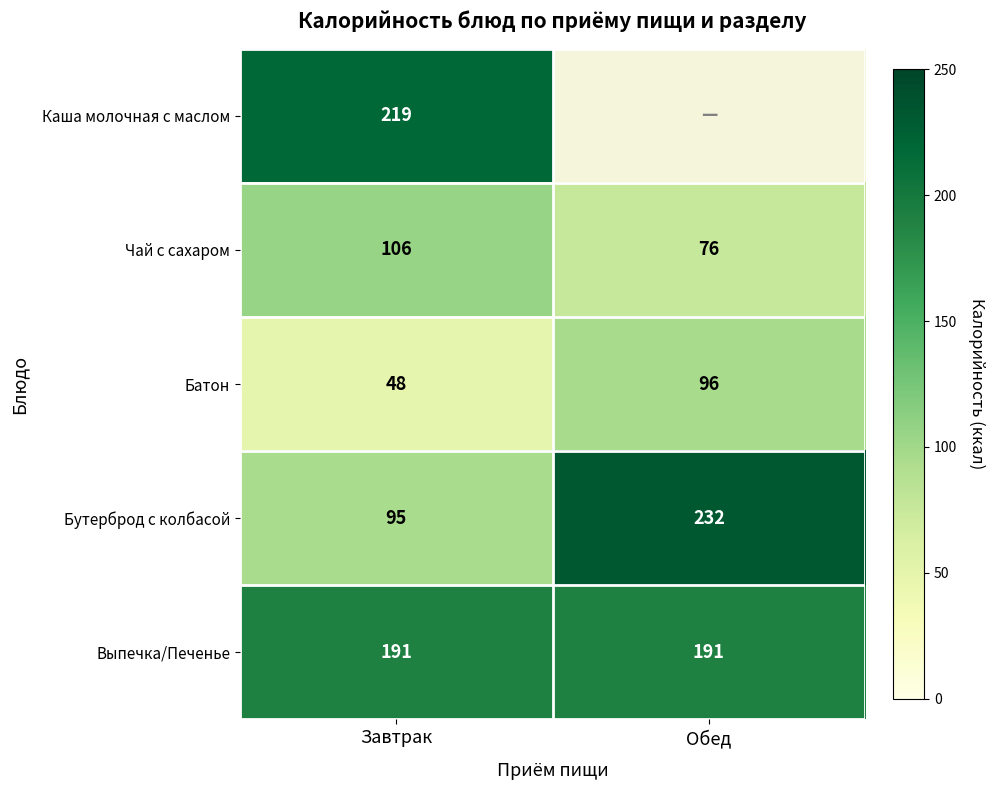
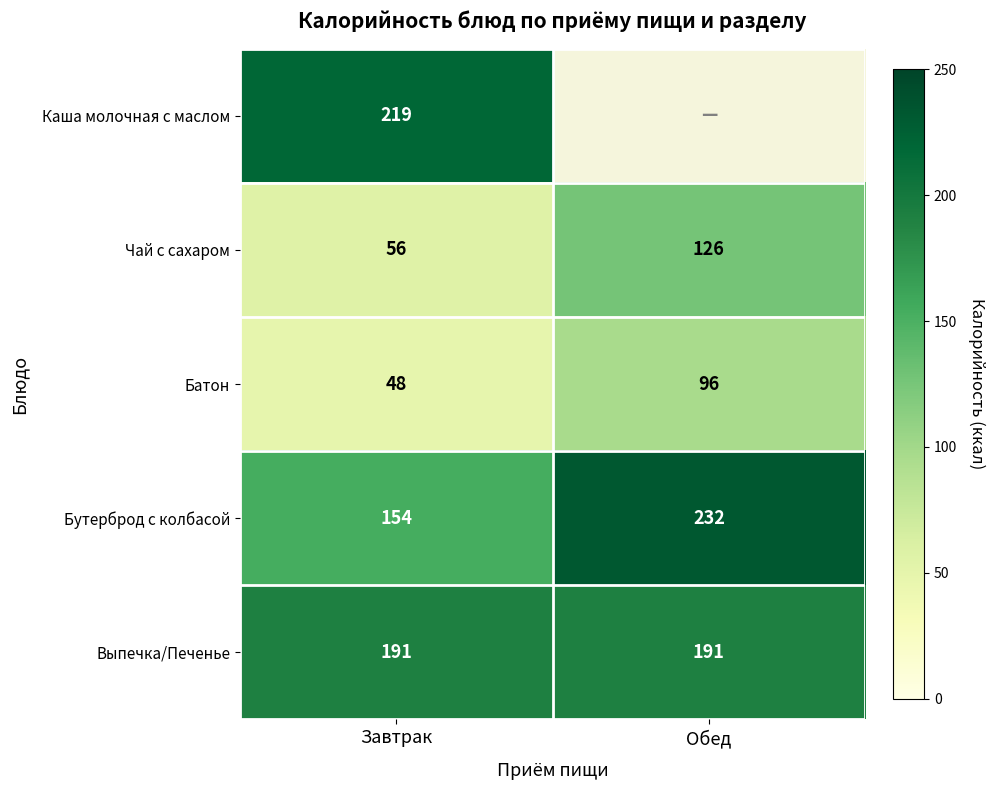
  {
    "Каша молочная с маслом": {
      "Завтрак": 219
    },
    "Чай с сахаром": {
-     "Завтрак": 106,
-     "Обед": 76
+     "Завтрак": 56,
+     "Обед": 126
    },
    "Батон": {
      "Завтрак": 48,
      "Обед": 96
    },
    "Бутерброд с колбасой": {
-     "Завтрак": 95,
+     "Завтрак": 154,
      "Обед": 232
    },
    "Выпечка/Печенье": {
      "Завтрак": 191,
      "Обед": 191
    }
  }
